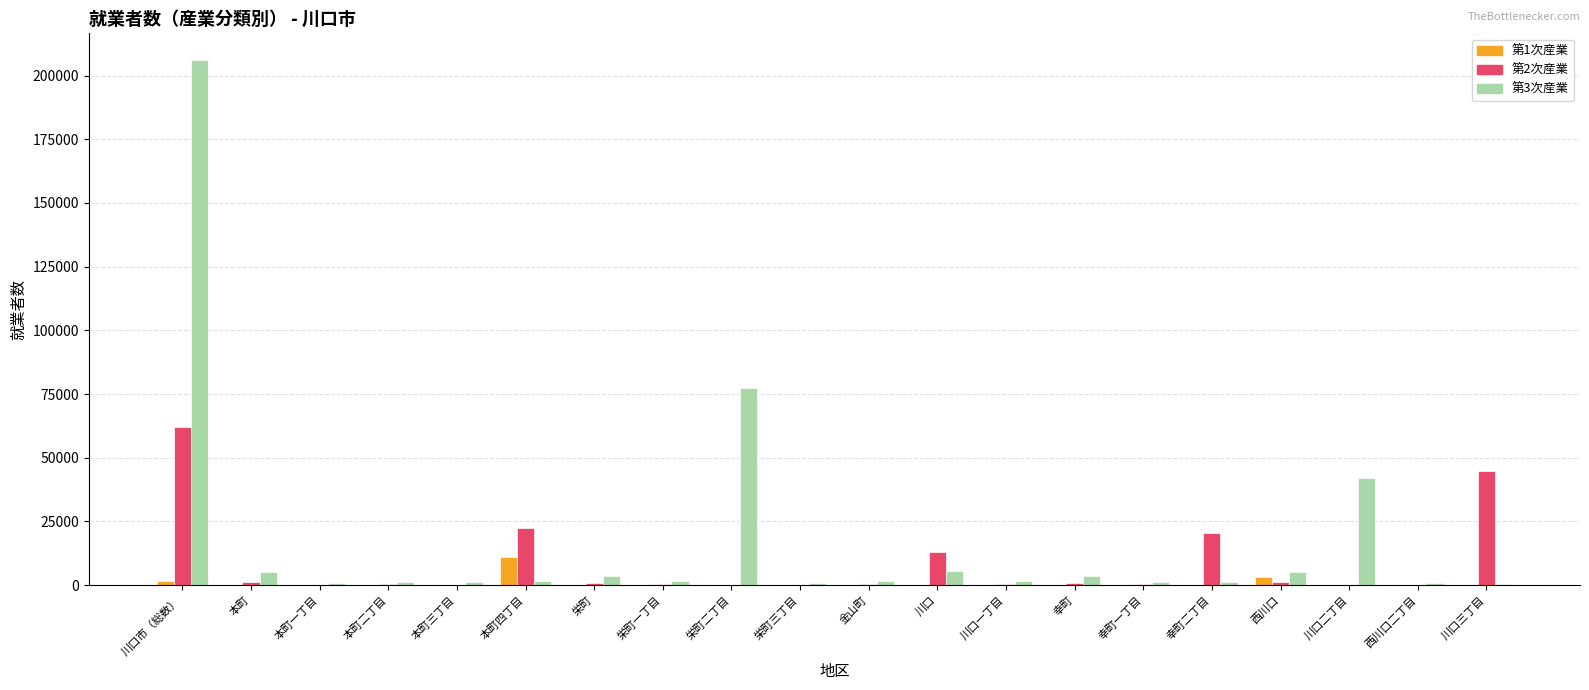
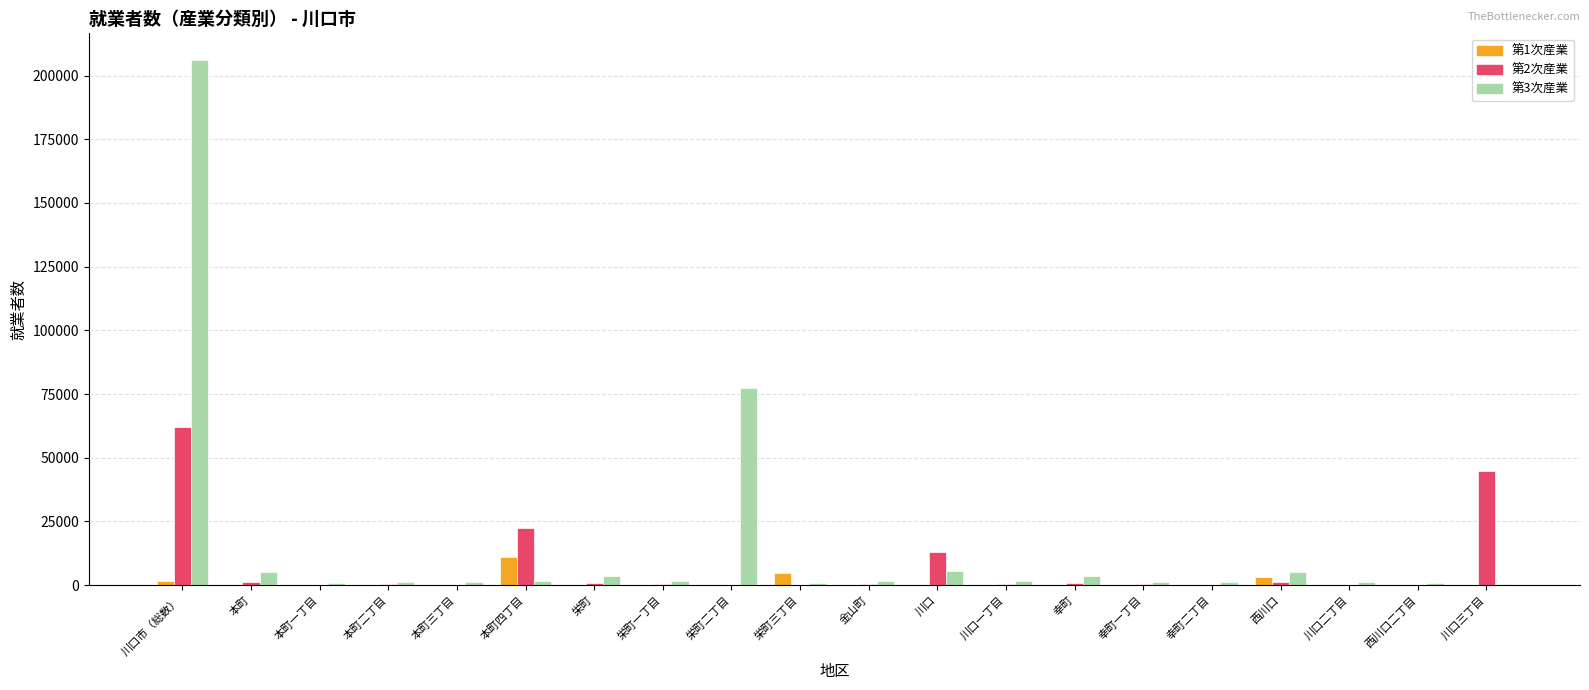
  {
    "第1次産業": {
      "川口市（総数）": 2000,
      "本町四丁目": 11000,
-     "栄町三丁目": 0,
+     "栄町三丁目": 5000,
      "西川口": 3000
    },
    "第2次産業": {
      "川口市（総数）": 62000,
      "本町": 1000,
      "本町四丁目": 22000,
      "川口": 13000,
-     "幸町二丁目": 21000,
+     "幸町二丁目": 0,
      "西川口": 1000,
      "川口三丁目": 45000
    },
    "第3次産業": {
      "川口市（総数）": 206000,
      "本町": 5000,
      "本町二丁目": 1000,
      "本町三丁目": 1000,
      "本町四丁目": 2000,
      "栄町": 4000,
      "栄町一丁目": 2000,
      "栄町二丁目": 77000,
      "金山町": 2000,
      "川口": 6000,
      "川口一丁目": 1000,
      "幸町": 3000,
      "幸町一丁目": 1000,
      "幸町二丁目": 1000,
      "西川口": 5000,
-     "川口二丁目": 42000
+     "川口二丁目": 1000
    }
  }
